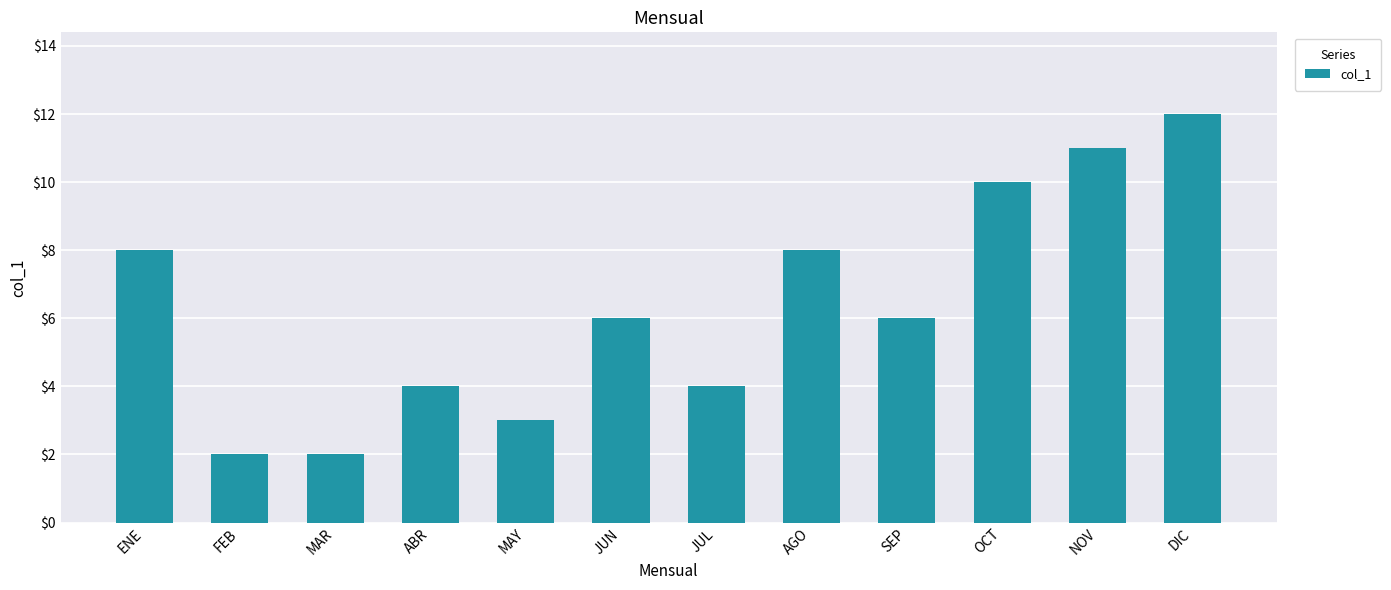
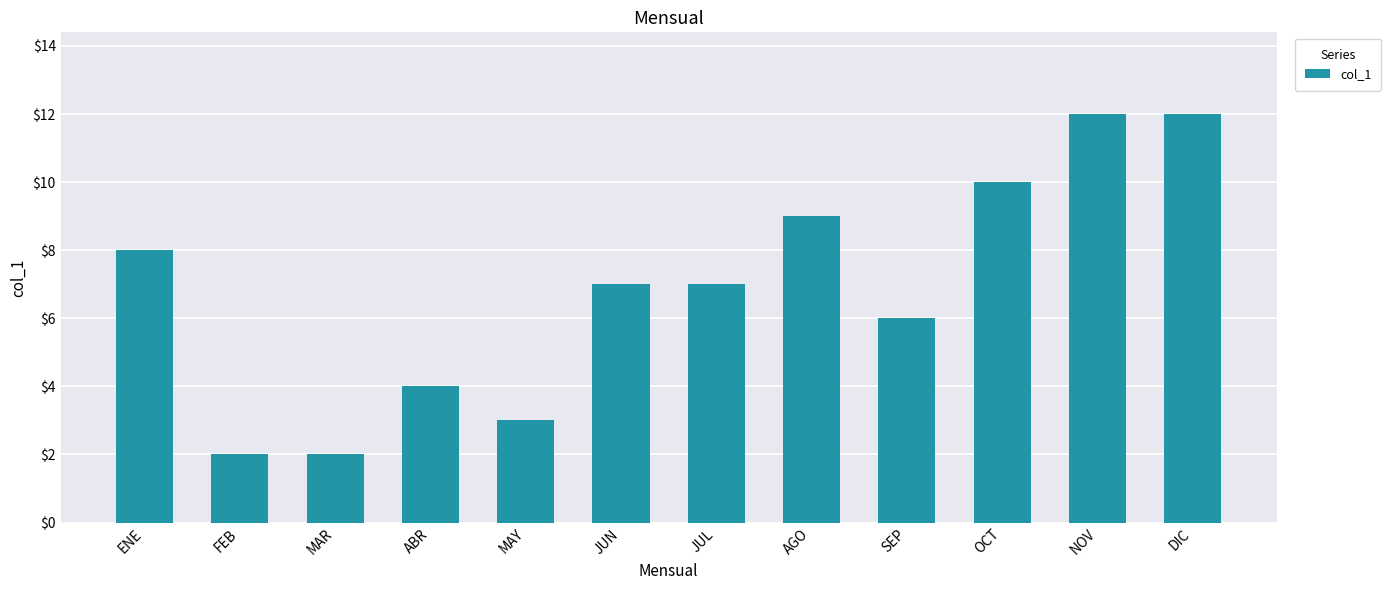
  {
    "ENE": "$8",
    "FEB": "$2",
    "MAR": "$2",
    "ABR": "$4",
    "MAY": "$3",
-   "JUN": "$6",
-   "JUL": "$4",
-   "AGO": "$8",
+   "JUN": "$7",
+   "JUL": "$7",
+   "AGO": "$9",
    "SEP": "$6",
    "OCT": "$10",
-   "NOV": "$11",
+   "NOV": "$12",
    "DIC": "$12"
  }
